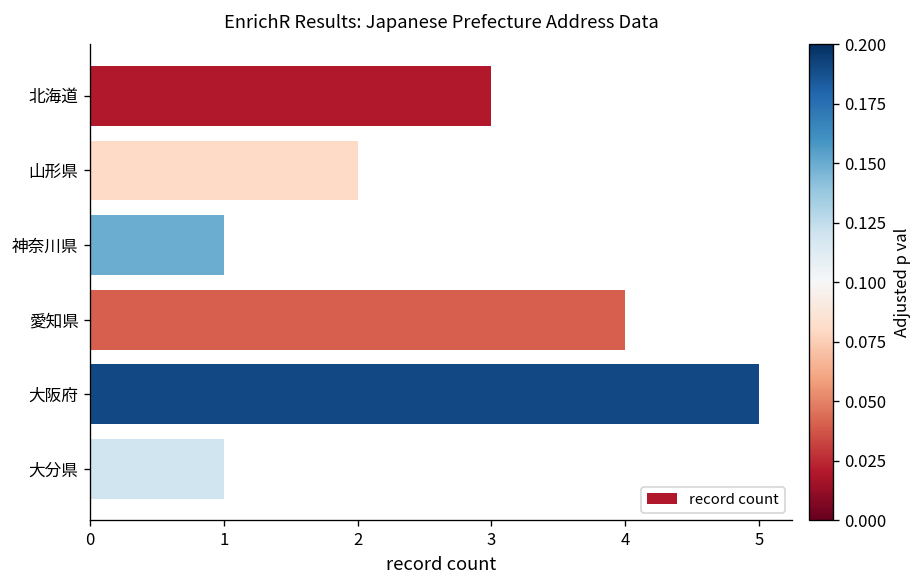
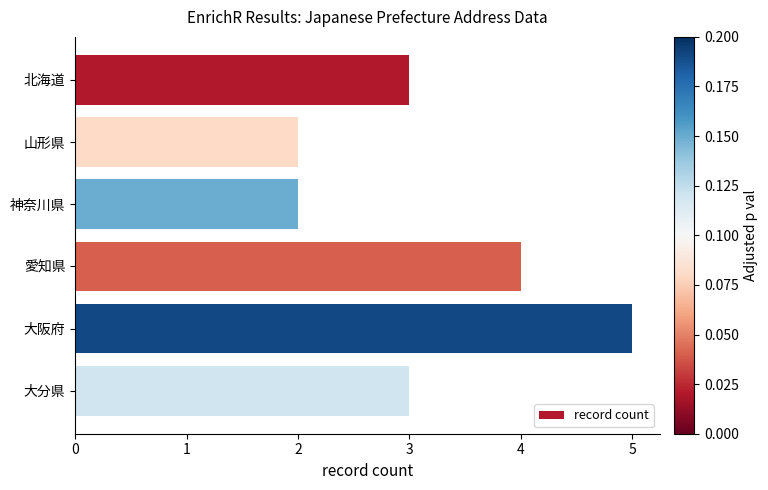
  {
    "北海道": 3,
    "山形県": 2,
-   "神奈川県": 1,
+   "神奈川県": 2,
    "愛知県": 4,
    "大阪府": 5,
-   "大分県": 1
+   "大分県": 3
  }
